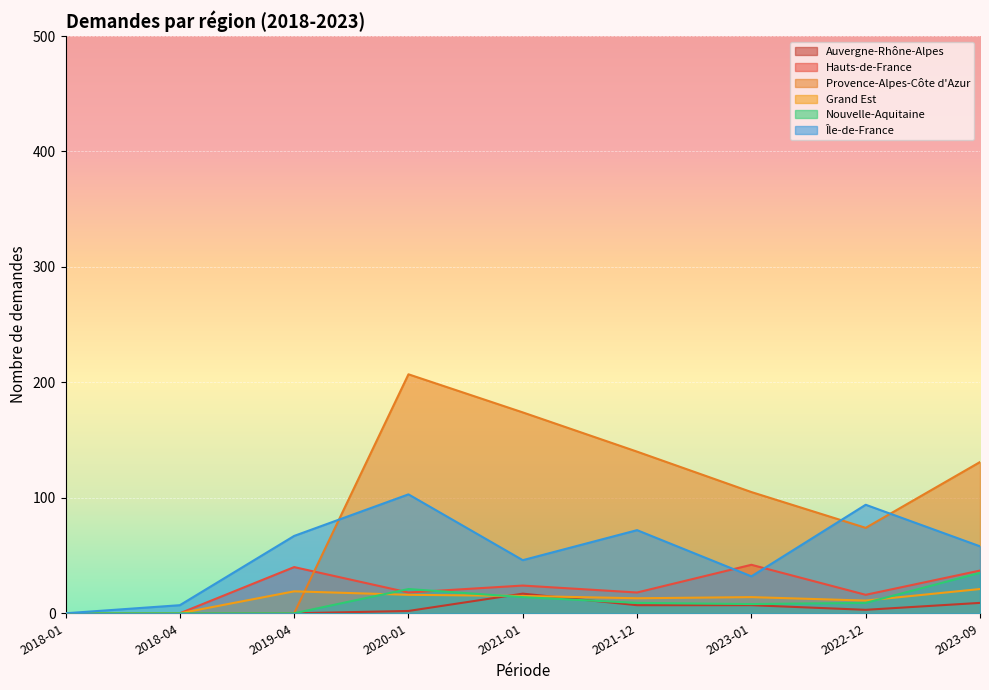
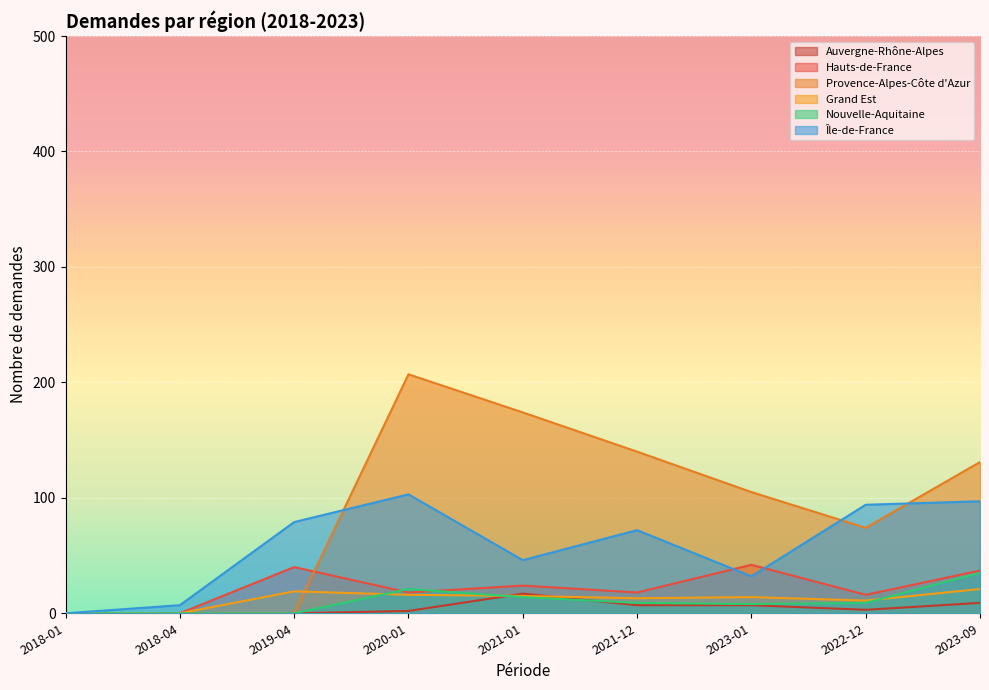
  {
    "Nouvelle-Aquitaine": {
      "2020-01": 21
    },
    "Île-de-France": {
      "2018-04": 7,
-     "2019-04": 67,
+     "2019-04": 79,
      "2020-01": 103,
      "2021-01": 46,
      "2021-12": 72,
      "2023-01": 32,
      "2022-12": 94,
-     "2023-09": 58
+     "2023-09": 97
    }
  }
